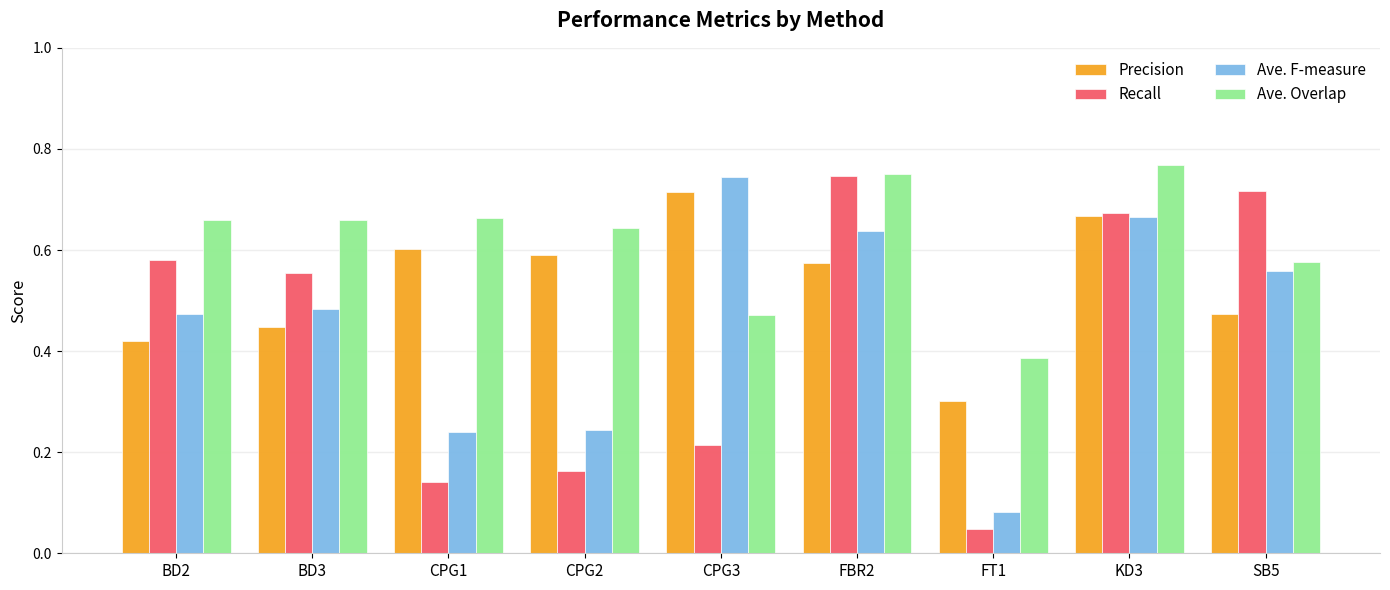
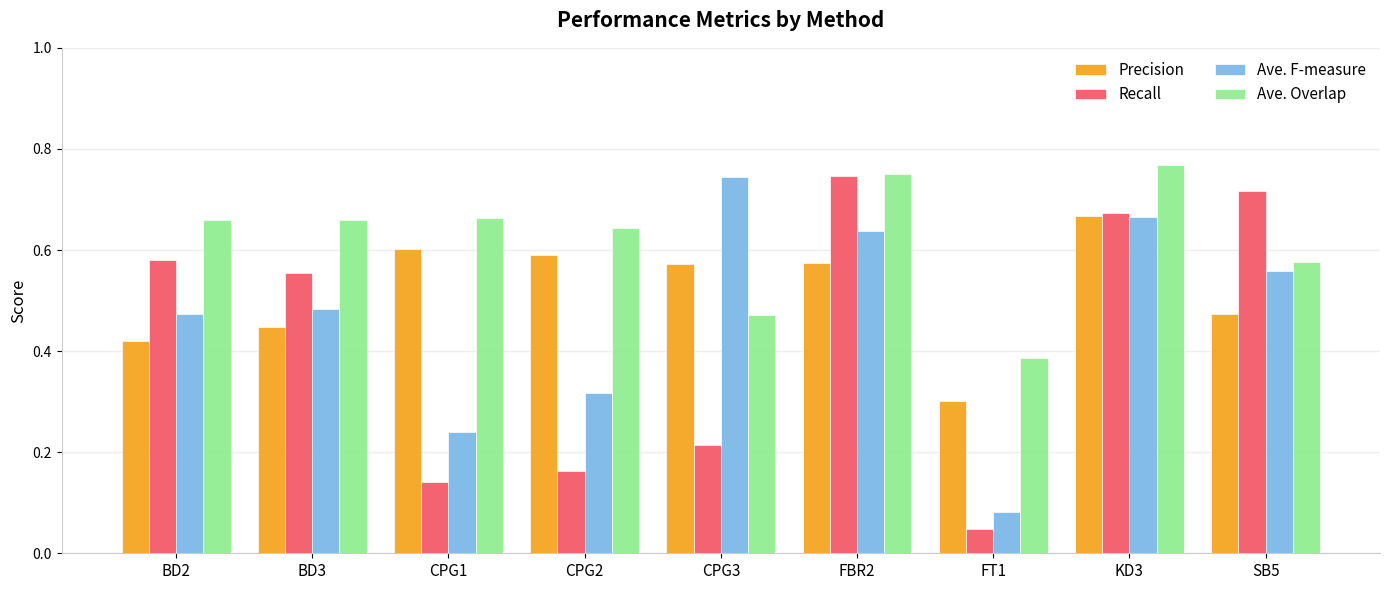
  {
    "Precision": {
      "BD2": 0.42,
      "BD3": 0.45,
      "CPG1": 0.60,
      "CPG2": 0.59,
-     "CPG3": 0.71,
+     "CPG3": 0.57,
      "FBR2": 0.58,
      "FT1": 0.30,
      "KD3": 0.67,
      "SB5": 0.47
    },
    "Recall": {
      "BD2": 0.58,
      "BD3": 0.55,
      "CPG1": 0.14,
      "CPG2": 0.16,
      "CPG3": 0.22,
      "FBR2": 0.75,
      "FT1": 0.05,
      "KD3": 0.67,
      "SB5": 0.72
    },
    "Ave. F-measure": {
      "BD2": 0.47,
      "BD3": 0.48,
      "CPG1": 0.24,
-     "CPG2": 0.24,
+     "CPG2": 0.32,
      "CPG3": 0.75,
      "FBR2": 0.64,
      "FT1": 0.08,
      "KD3": 0.67,
      "SB5": 0.56
    },
    "Ave. Overlap": {
      "BD2": 0.66,
      "BD3": 0.66,
      "CPG1": 0.66,
      "CPG2": 0.64,
      "CPG3": 0.47,
      "FBR2": 0.75,
      "FT1": 0.39,
      "KD3": 0.77,
      "SB5": 0.58
    }
  }
